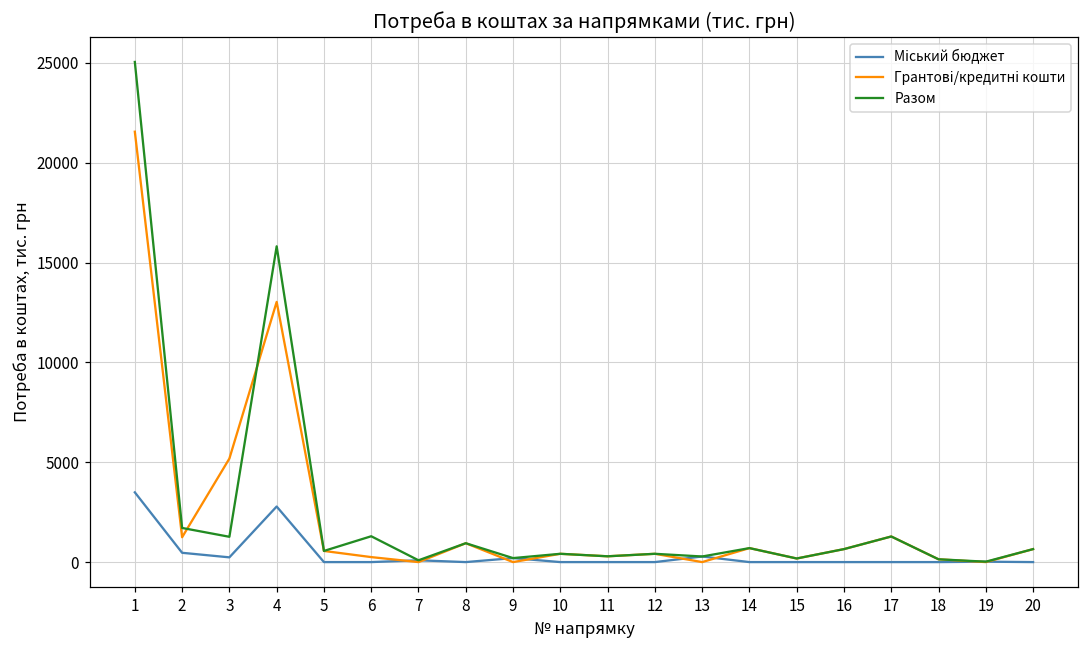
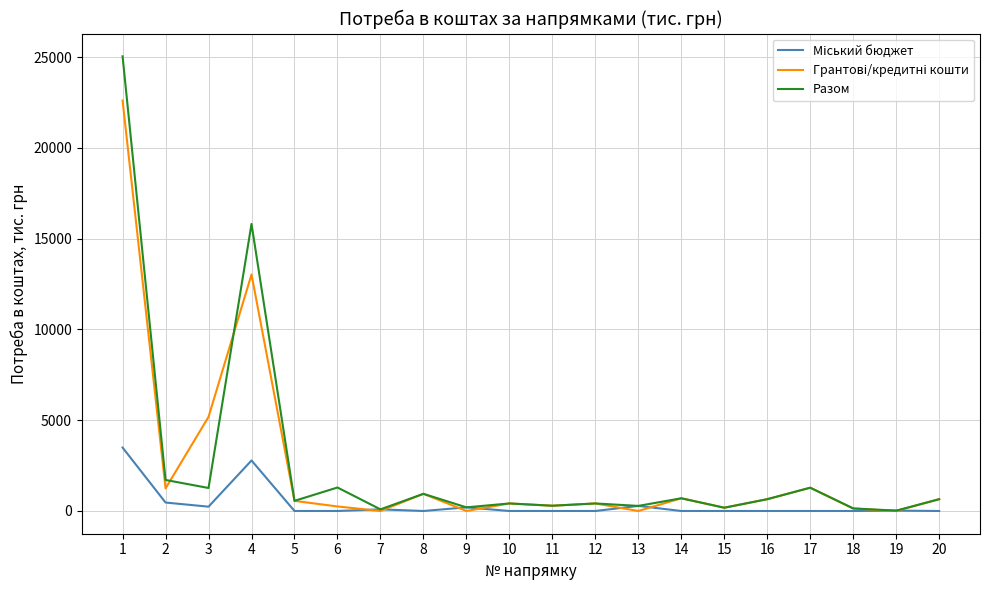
  {
    "Міський бюджет": {
      "1": 3500,
      "2": 500,
      "3": 200,
      "4": 2800,
      "5": 0,
      "6": 0,
      "8": 0,
      "10": 0,
      "11": 0,
      "12": 0,
      "14": 0,
      "15": 0,
      "16": 0,
      "17": 0,
      "18": 0,
      "20": 0
    },
    "Грантові/кредитні кошти": {
-     "1": 21600,
+     "1": 22600,
      "2": 1200,
      "3": 5200,
      "4": 13000,
      "6": 200,
      "9": 0,
      "13": 0
    },
    "Разом": {
      "1": 25000,
      "2": 1700,
      "3": 1300,
      "4": 15800,
      "6": 1300
    }
  }
